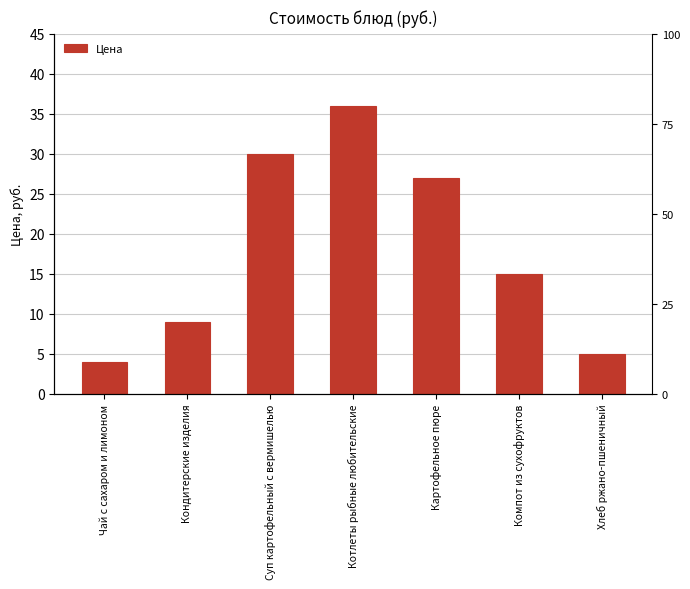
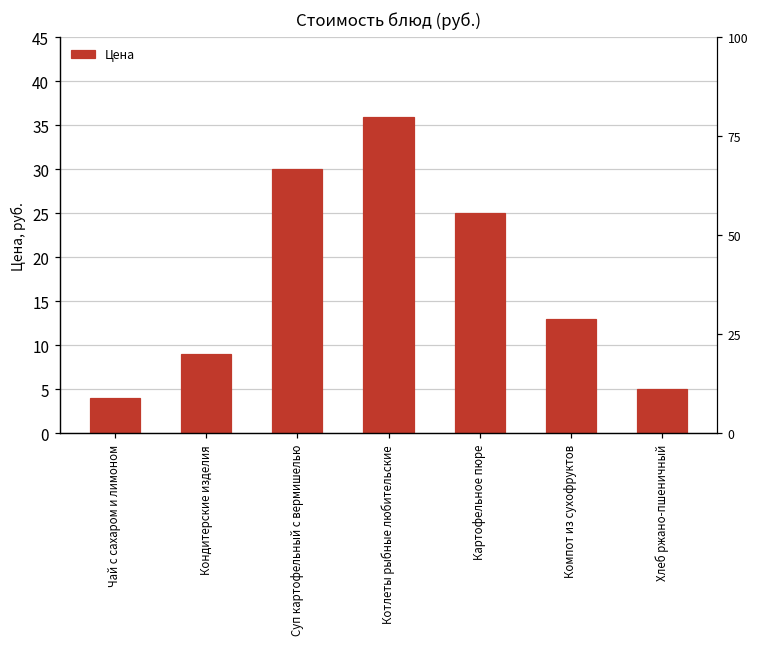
  {
    "Чай с сахаром и лимоном": 4,
    "Кондитерские изделия": 9,
    "Суп картофельный с вермишелью": 30,
    "Котлеты рыбные любительские": 36,
-   "Картофельное пюре": 27,
-   "Компот из сухофруктов": 15,
+   "Картофельное пюре": 25,
+   "Компот из сухофруктов": 13,
    "Хлеб ржано-пшеничный": 5
  }
